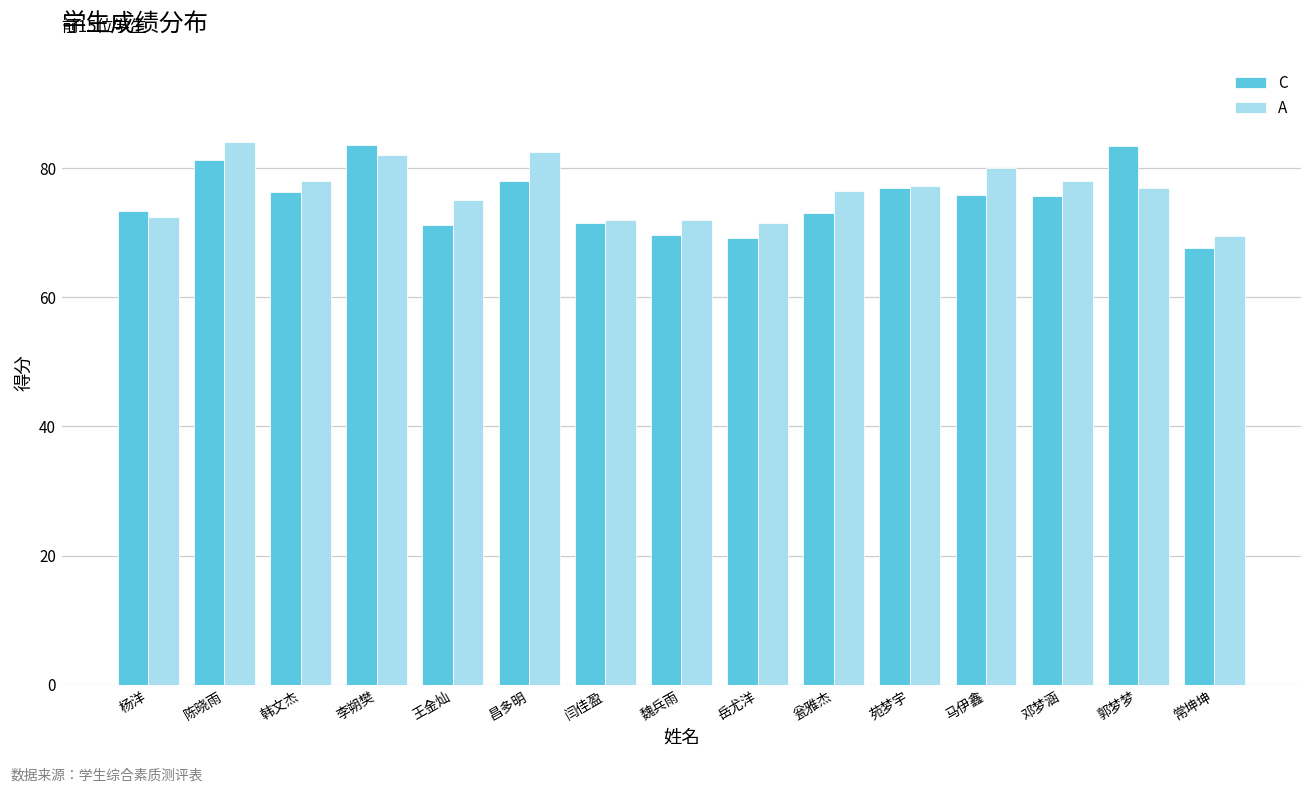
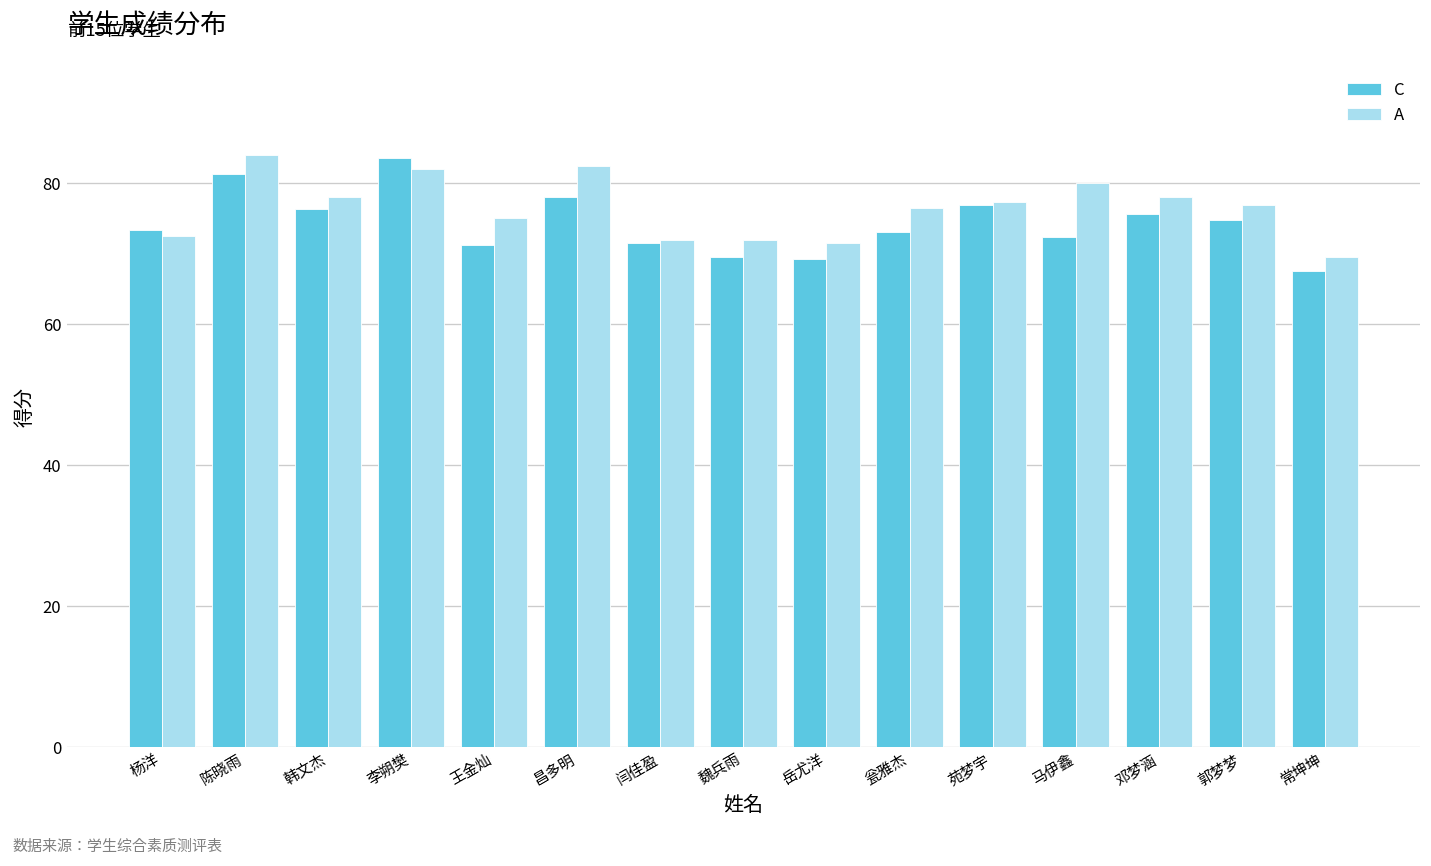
  {
    "C": {
      "杨洋": 73,
      "陈晓雨": 81,
      "韩文杰": 76,
      "李朔樊": 84,
      "王金灿": 71,
      "昌多明": 78,
      "闫佳盈": 72,
      "魏兵雨": 70,
      "岳尤洋": 69,
      "瓮雅杰": 73,
      "苑梦宇": 77,
-     "马伊鑫": 76,
+     "马伊鑫": 72,
      "邓梦涵": 76,
-     "郭梦梦": 83,
+     "郭梦梦": 75,
      "常坤坤": 68
    },
    "A": {
      "杨洋": 73,
      "陈晓雨": 84,
      "韩文杰": 78,
      "李朔樊": 82,
      "王金灿": 75,
      "昌多明": 83,
      "闫佳盈": 72,
      "魏兵雨": 72,
      "岳尤洋": 72,
      "瓮雅杰": 77,
      "苑梦宇": 77,
      "马伊鑫": 80,
      "邓梦涵": 78,
      "郭梦梦": 77,
      "常坤坤": 70
    }
  }
